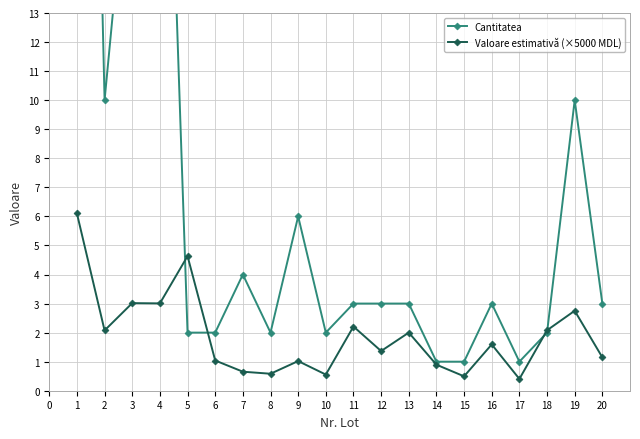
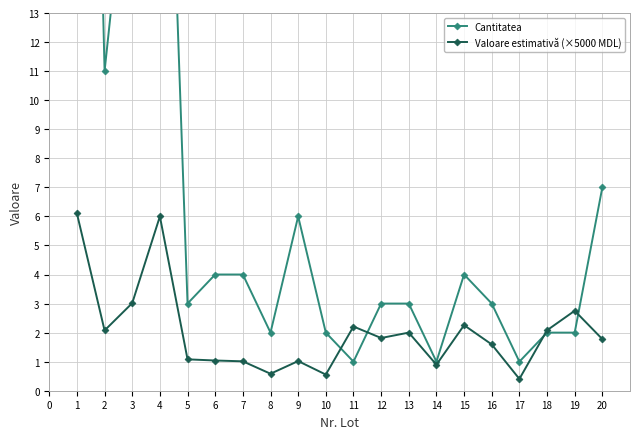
  {
    "Cantitatea": {
-     "2": 10,
-     "5": 2,
-     "6": 2,
+     "2": 11,
+     "5": 3,
+     "6": 4,
      "7": 4,
      "8": 2,
      "9": 6,
      "10": 2,
-     "11": 3,
+     "11": 1,
      "12": 3,
      "13": 3,
      "14": 1,
-     "15": 1,
+     "15": 4,
      "16": 3,
      "17": 1,
-     "19": 10,
-     "20": 3
+     "19": 2,
+     "20": 7
    },
    "Valoare estimativă (×5000 MDL)": {
      "1": 6.1,
      "2": 2.1,
      "3": 3.0,
-     "4": 3.0,
-     "5": 4.6,
+     "4": 6.0,
+     "5": 1.1,
      "6": 1.0,
-     "7": 0.7,
+     "7": 1.0,
      "8": 0.6,
      "9": 1.0,
      "10": 0.6,
      "11": 2.2,
-     "12": 1.4,
+     "12": 1.8,
      "13": 2.0,
      "14": 0.9,
-     "15": 0.5,
+     "15": 2.3,
      "16": 1.6,
      "17": 0.4,
      "19": 2.8,
-     "20": 1.1
+     "20": 1.8
    }
  }
